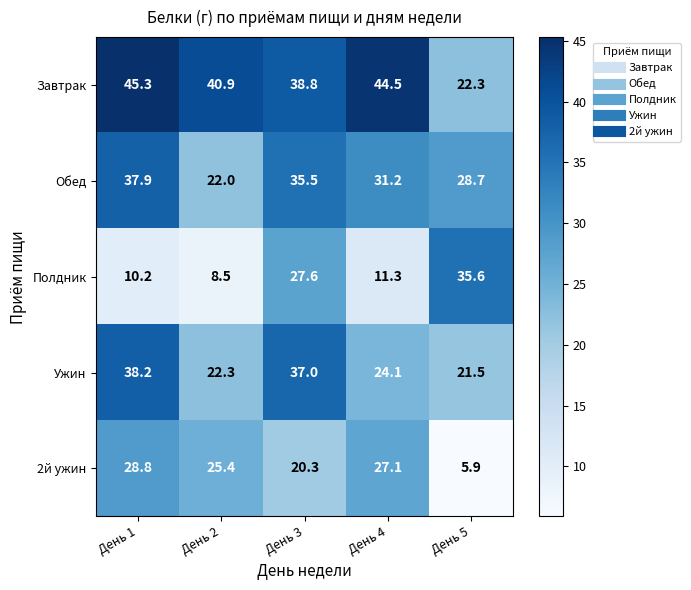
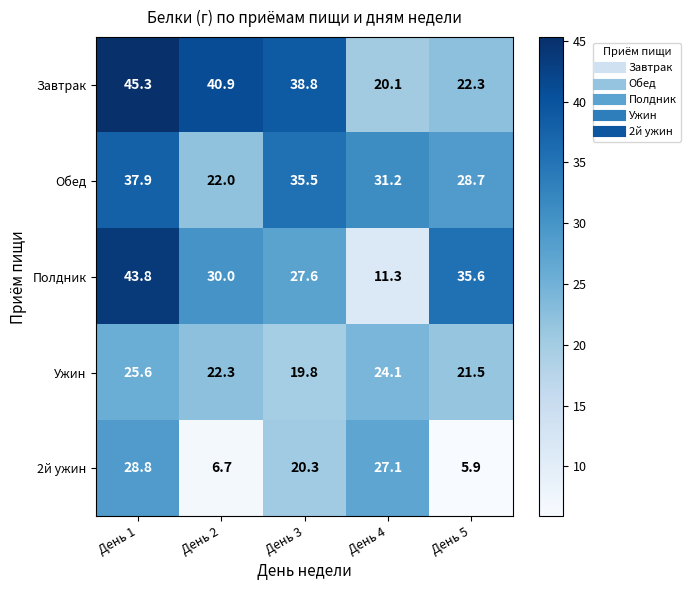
  {
    "Завтрак": {
      "День 1": 45.3,
      "День 2": 40.9,
      "День 3": 38.8,
-     "День 4": 44.5,
+     "День 4": 20.1,
      "День 5": 22.3
    },
    "Обед": {
      "День 1": 37.9,
      "День 2": 22.0,
      "День 3": 35.5,
      "День 4": 31.2,
      "День 5": 28.7
    },
    "Полдник": {
-     "День 1": 10.2,
-     "День 2": 8.5,
+     "День 1": 43.8,
+     "День 2": 30.0,
      "День 3": 27.6,
      "День 4": 11.3,
      "День 5": 35.6
    },
    "Ужин": {
-     "День 1": 38.2,
+     "День 1": 25.6,
      "День 2": 22.3,
-     "День 3": 37.0,
+     "День 3": 19.8,
      "День 4": 24.1,
      "День 5": 21.5
    },
    "2й ужин": {
      "День 1": 28.8,
-     "День 2": 25.4,
+     "День 2": 6.7,
      "День 3": 20.3,
      "День 4": 27.1,
      "День 5": 5.9
    }
  }
